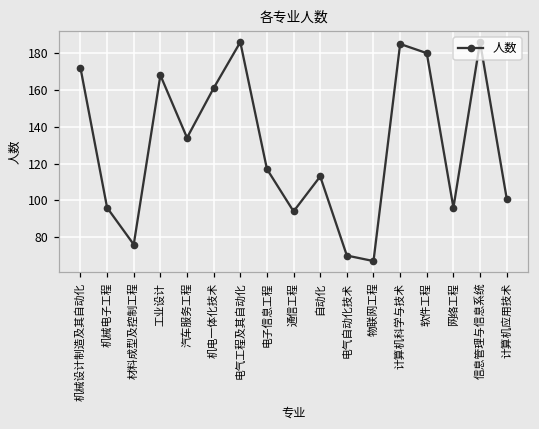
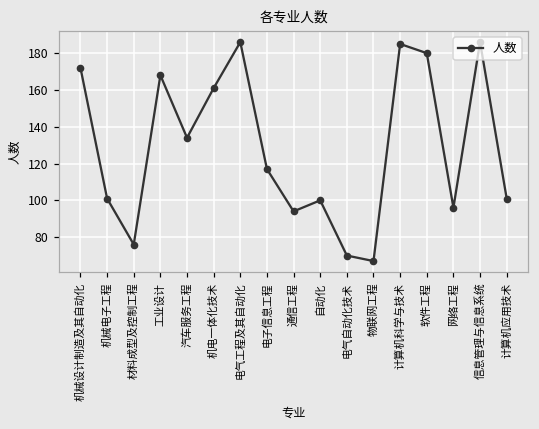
  {
    "机械设计制造及其自动化": 172,
-   "机械电子工程": 96,
+   "机械电子工程": 101,
    "材料成型及控制工程": 76,
    "工业设计": 168,
    "汽车服务工程": 134,
    "机电一体化技术": 161,
    "电气工程及其自动化": 186,
    "电子信息工程": 117,
    "通信工程": 94,
-   "自动化": 113,
+   "自动化": 100,
    "电气自动化技术": 70,
    "物联网工程": 67,
    "计算机科学与技术": 185,
    "软件工程": 180,
    "网络工程": 96,
    "计算机应用技术": 101
  }
